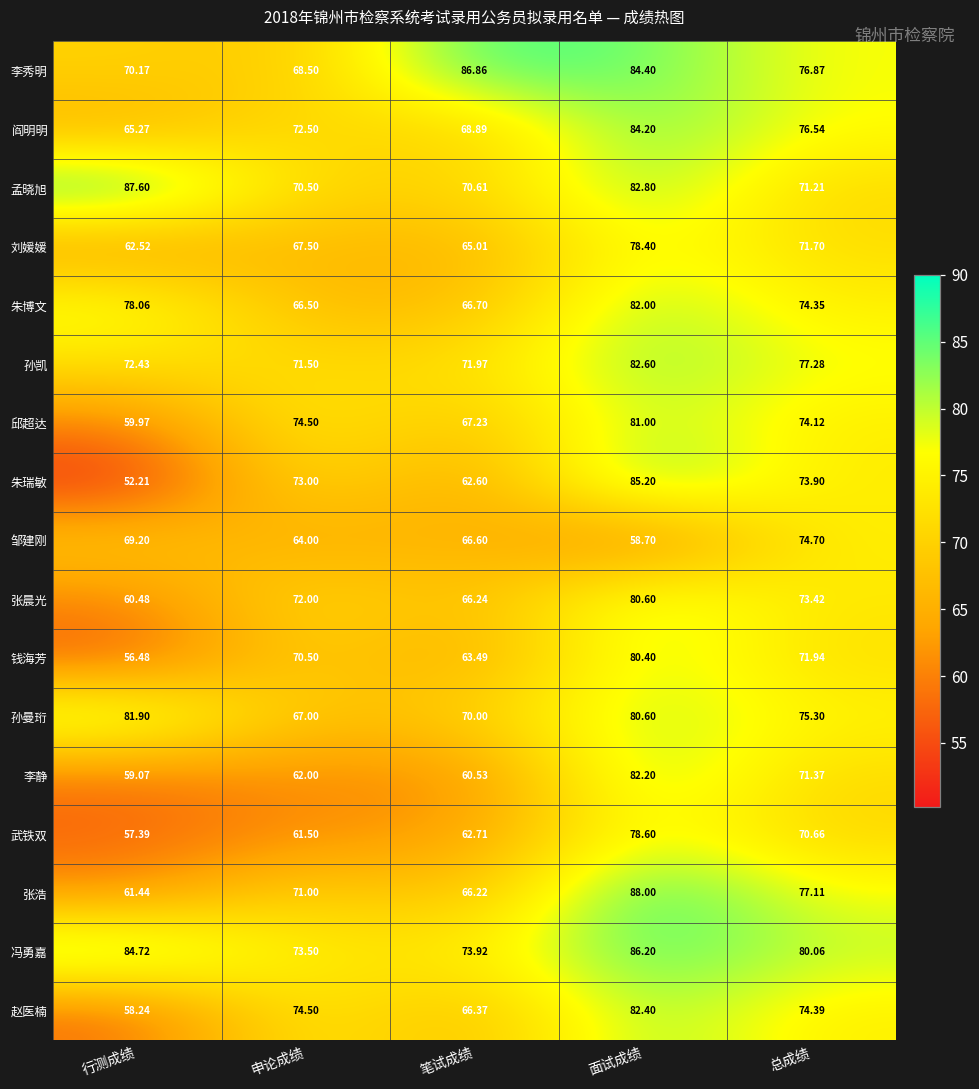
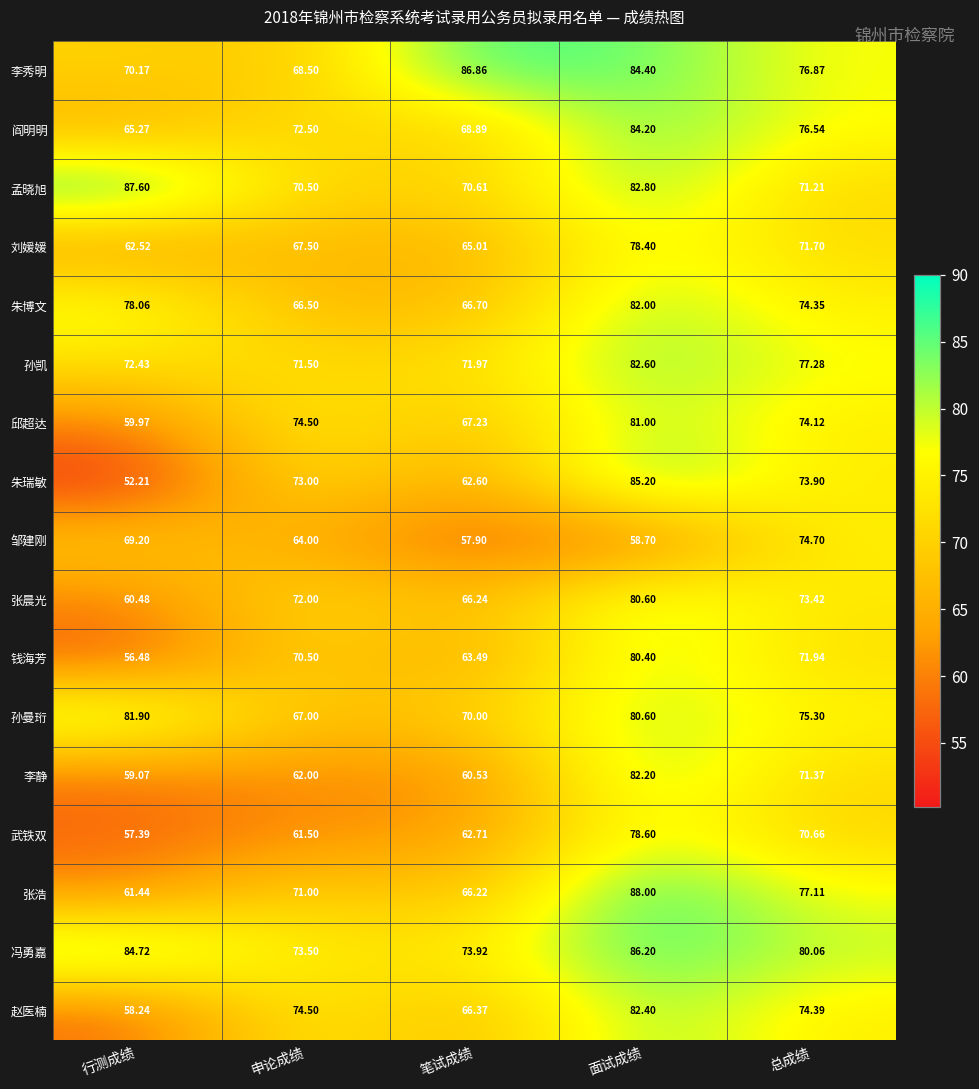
  {
    "李秀明": {
      "行测成绩": 70.17,
      "申论成绩": 68.50,
      "笔试成绩": 86.86,
      "面试成绩": 84.40,
      "总成绩": 76.87
    },
    "阎明明": {
      "行测成绩": 65.27,
      "申论成绩": 72.50,
      "笔试成绩": 68.89,
      "面试成绩": 84.20,
      "总成绩": 76.54
    },
    "孟晓旭": {
      "行测成绩": 87.60,
      "申论成绩": 70.50,
      "笔试成绩": 70.61,
      "面试成绩": 82.80,
      "总成绩": 71.21
    },
    "刘媛媛": {
      "行测成绩": 62.52,
      "申论成绩": 67.50,
      "笔试成绩": 65.01,
      "面试成绩": 78.40,
      "总成绩": 71.70
    },
    "朱博文": {
      "行测成绩": 78.06,
      "申论成绩": 66.50,
      "笔试成绩": 66.70,
      "面试成绩": 82.00,
      "总成绩": 74.35
    },
    "孙凯": {
      "行测成绩": 72.43,
      "申论成绩": 71.50,
      "笔试成绩": 71.97,
      "面试成绩": 82.60,
      "总成绩": 77.28
    },
    "邱超达": {
      "行测成绩": 59.97,
      "申论成绩": 74.50,
      "笔试成绩": 67.23,
      "面试成绩": 81.00,
      "总成绩": 74.12
    },
    "朱瑞敏": {
      "行测成绩": 52.21,
      "申论成绩": 73.00,
      "笔试成绩": 62.60,
      "面试成绩": 85.20,
      "总成绩": 73.90
    },
    "邹建刚": {
      "行测成绩": 69.20,
      "申论成绩": 64.00,
-     "笔试成绩": 66.60,
+     "笔试成绩": 57.90,
      "面试成绩": 58.70,
      "总成绩": 74.70
    },
    "张晨光": {
      "行测成绩": 60.48,
      "申论成绩": 72.00,
      "笔试成绩": 66.24,
      "面试成绩": 80.60,
      "总成绩": 73.42
    },
    "钱海芳": {
      "行测成绩": 56.48,
      "申论成绩": 70.50,
      "笔试成绩": 63.49,
      "面试成绩": 80.40,
      "总成绩": 71.94
    },
    "孙曼珩": {
      "行测成绩": 81.90,
      "申论成绩": 67.00,
      "笔试成绩": 70.00,
      "面试成绩": 80.60,
      "总成绩": 75.30
    },
    "李静": {
      "行测成绩": 59.07,
      "申论成绩": 62.00,
      "笔试成绩": 60.53,
      "面试成绩": 82.20,
      "总成绩": 71.37
    },
    "武铁双": {
      "行测成绩": 57.39,
      "申论成绩": 61.50,
      "笔试成绩": 62.71,
      "面试成绩": 78.60,
      "总成绩": 70.66
    },
    "张浩": {
      "行测成绩": 61.44,
      "申论成绩": 71.00,
      "笔试成绩": 66.22,
      "面试成绩": 88.00,
      "总成绩": 77.11
    },
    "冯勇嘉": {
      "行测成绩": 84.72,
      "申论成绩": 73.50,
      "笔试成绩": 73.92,
      "面试成绩": 86.20,
      "总成绩": 80.06
    },
    "赵医楠": {
      "行测成绩": 58.24,
      "申论成绩": 74.50,
      "笔试成绩": 66.37,
      "面试成绩": 82.40,
      "总成绩": 74.39
    }
  }
